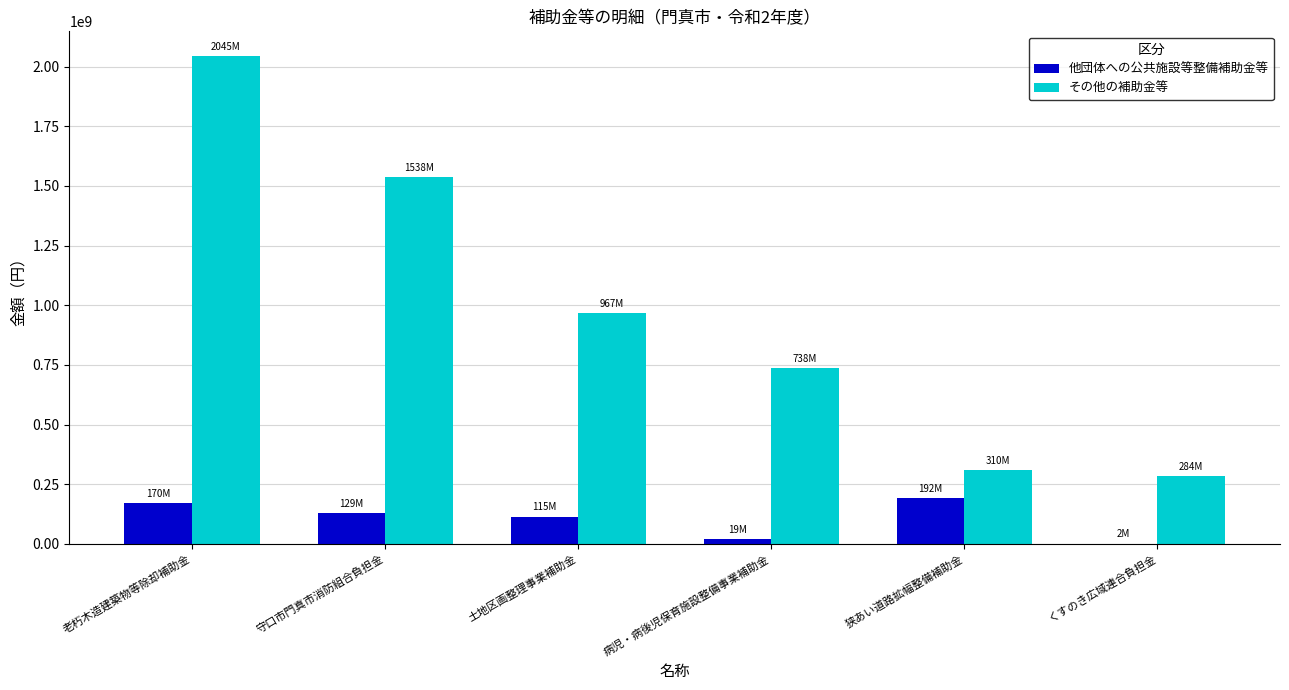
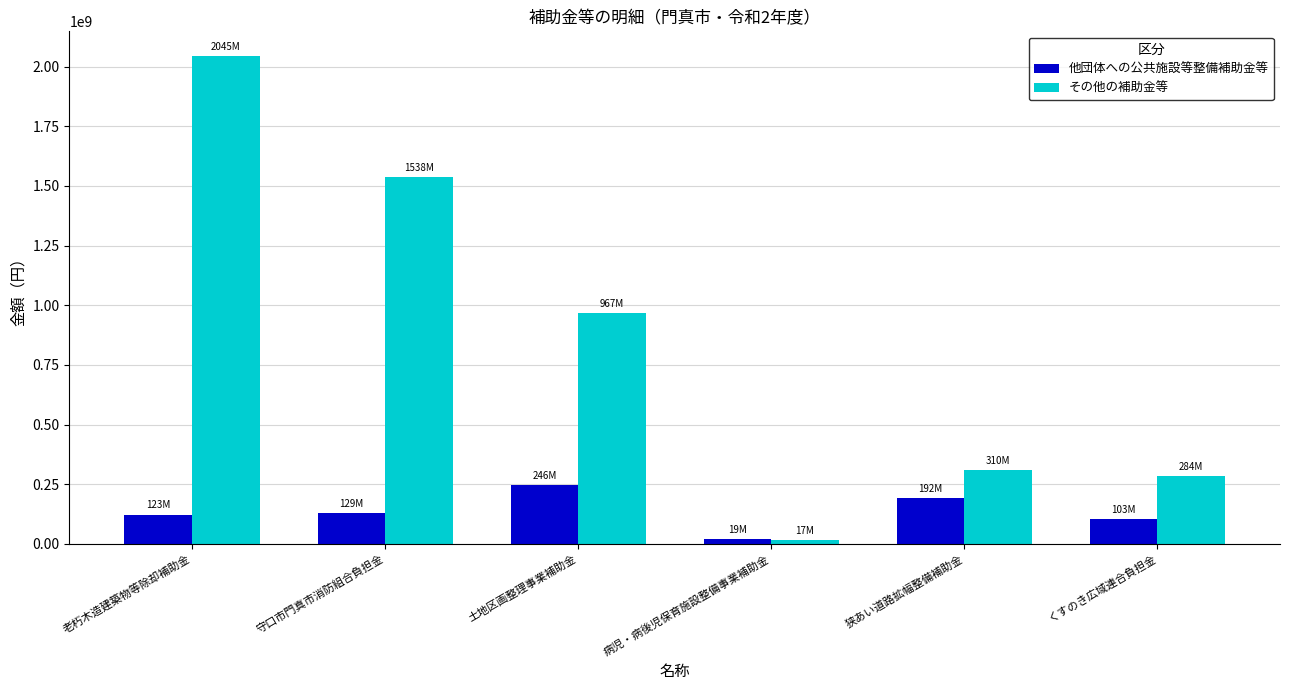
  {
    "他団体への公共施設等整備補助金等": {
-     "老朽木造建築物等除却補助金": "170M",
+     "老朽木造建築物等除却補助金": "123M",
      "守口市門真市消防組合負担金": "129M",
-     "土地区画整理事業補助金": "115M",
+     "土地区画整理事業補助金": "246M",
      "病児・病後児保育施設整備事業補助金": "19M",
      "狭あい道路拡幅整備補助金": "192M",
-     "くすのき広域連合負担金": "2M"
+     "くすのき広域連合負担金": "103M"
    },
    "その他の補助金等": {
      "老朽木造建築物等除却補助金": "2045M",
      "守口市門真市消防組合負担金": "1538M",
      "土地区画整理事業補助金": "967M",
-     "病児・病後児保育施設整備事業補助金": "738M",
+     "病児・病後児保育施設整備事業補助金": "17M",
      "狭あい道路拡幅整備補助金": "310M",
      "くすのき広域連合負担金": "284M"
    }
  }
